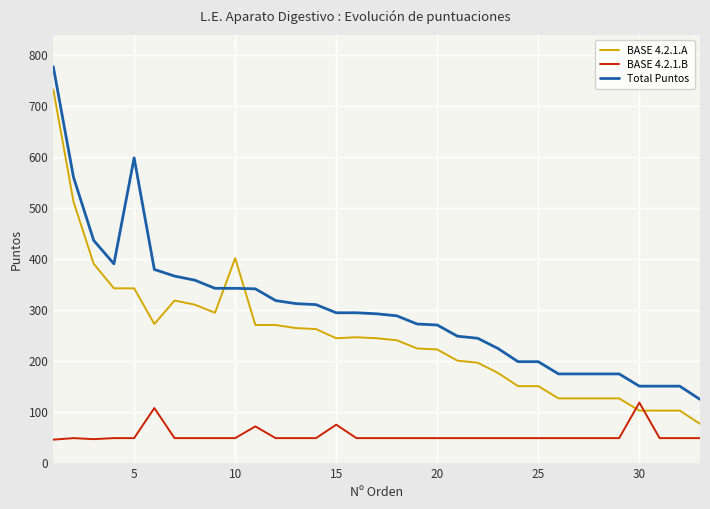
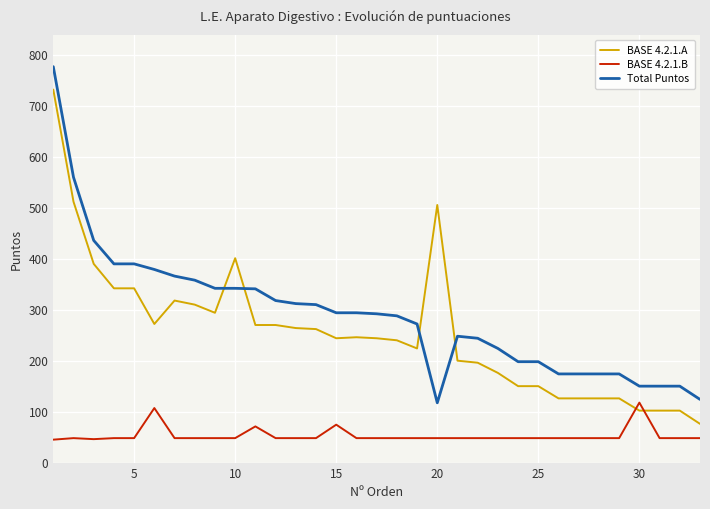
  {
    "BASE 4.2.1.A": {
      "5": 340,
      "10": 400,
      "15": 240,
-     "20": 220,
+     "20": 510,
      "25": 150,
      "30": 100
    },
    "BASE 4.2.1.B": {
      "5": 50,
      "10": 50,
      "15": 70,
      "20": 50,
      "25": 50,
      "30": 120
    },
    "Total Puntos": {
-     "5": 600,
+     "5": 390,
      "10": 340,
      "15": 290,
-     "20": 270,
+     "20": 120,
      "25": 200,
      "30": 150
    }
  }
